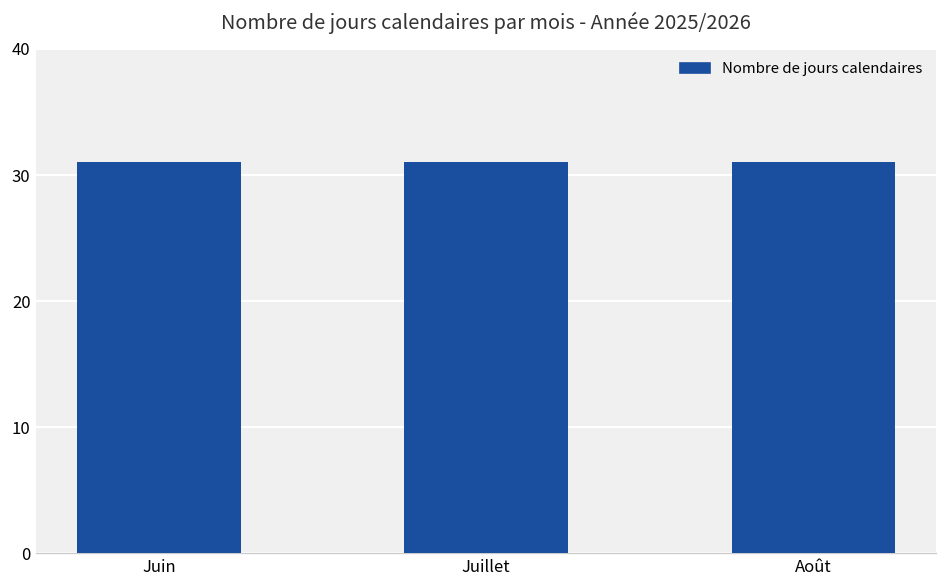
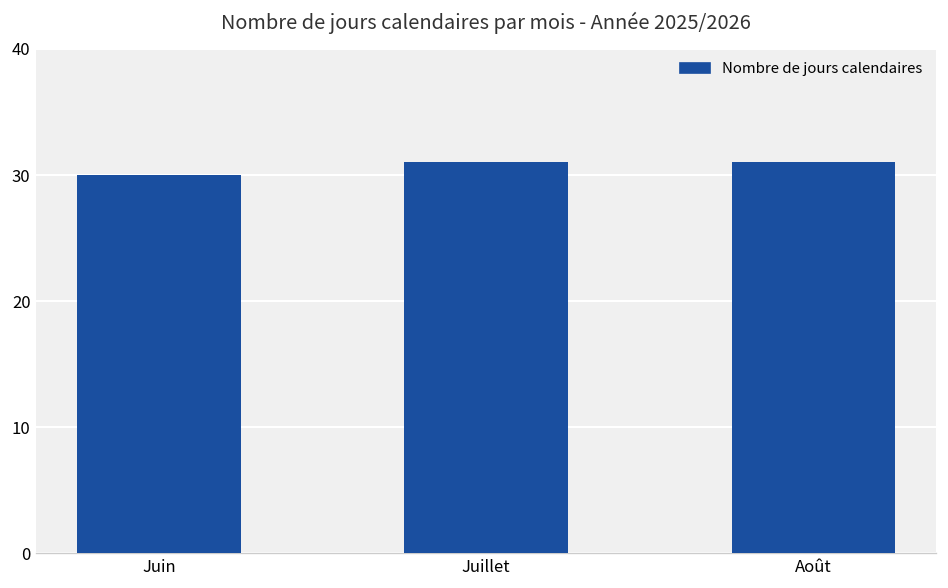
  {
-   "Juin": 31,
+   "Juin": 30,
    "Juillet": 31,
    "Août": 31
  }
